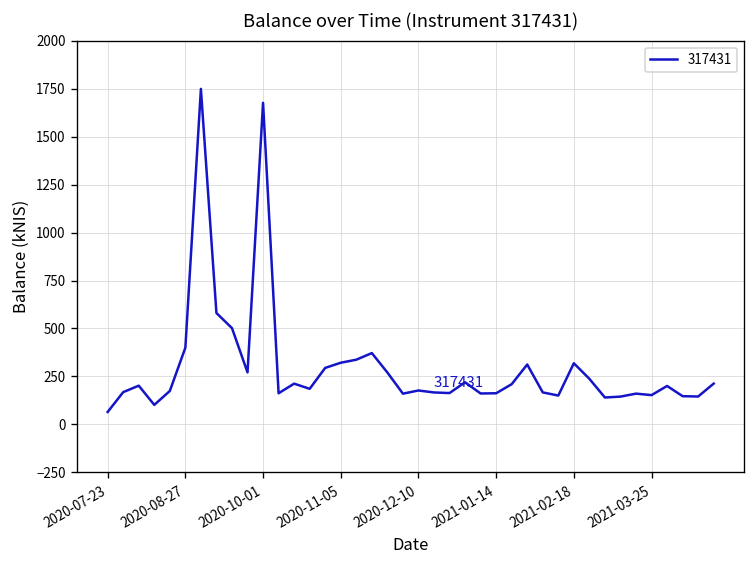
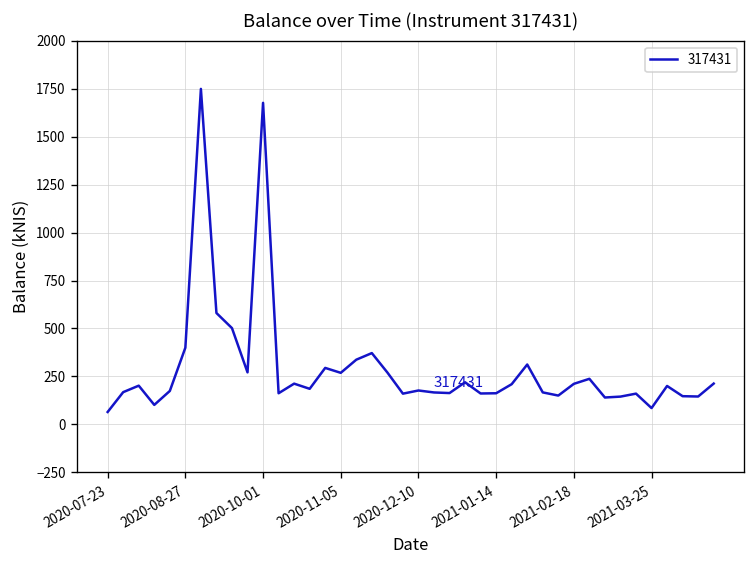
  {
    "2020-07-23": 60,
    "2020-08-27": 400,
    "2020-10-01": 1680,
-   "2020-11-05": 320,
+   "2020-11-05": 270,
    "2020-12-10": 180,
    "2021-01-14": 160,
-   "2021-02-18": 320,
-   "2021-03-25": 150
+   "2021-02-18": 210,
+   "2021-03-25": 80
  }
